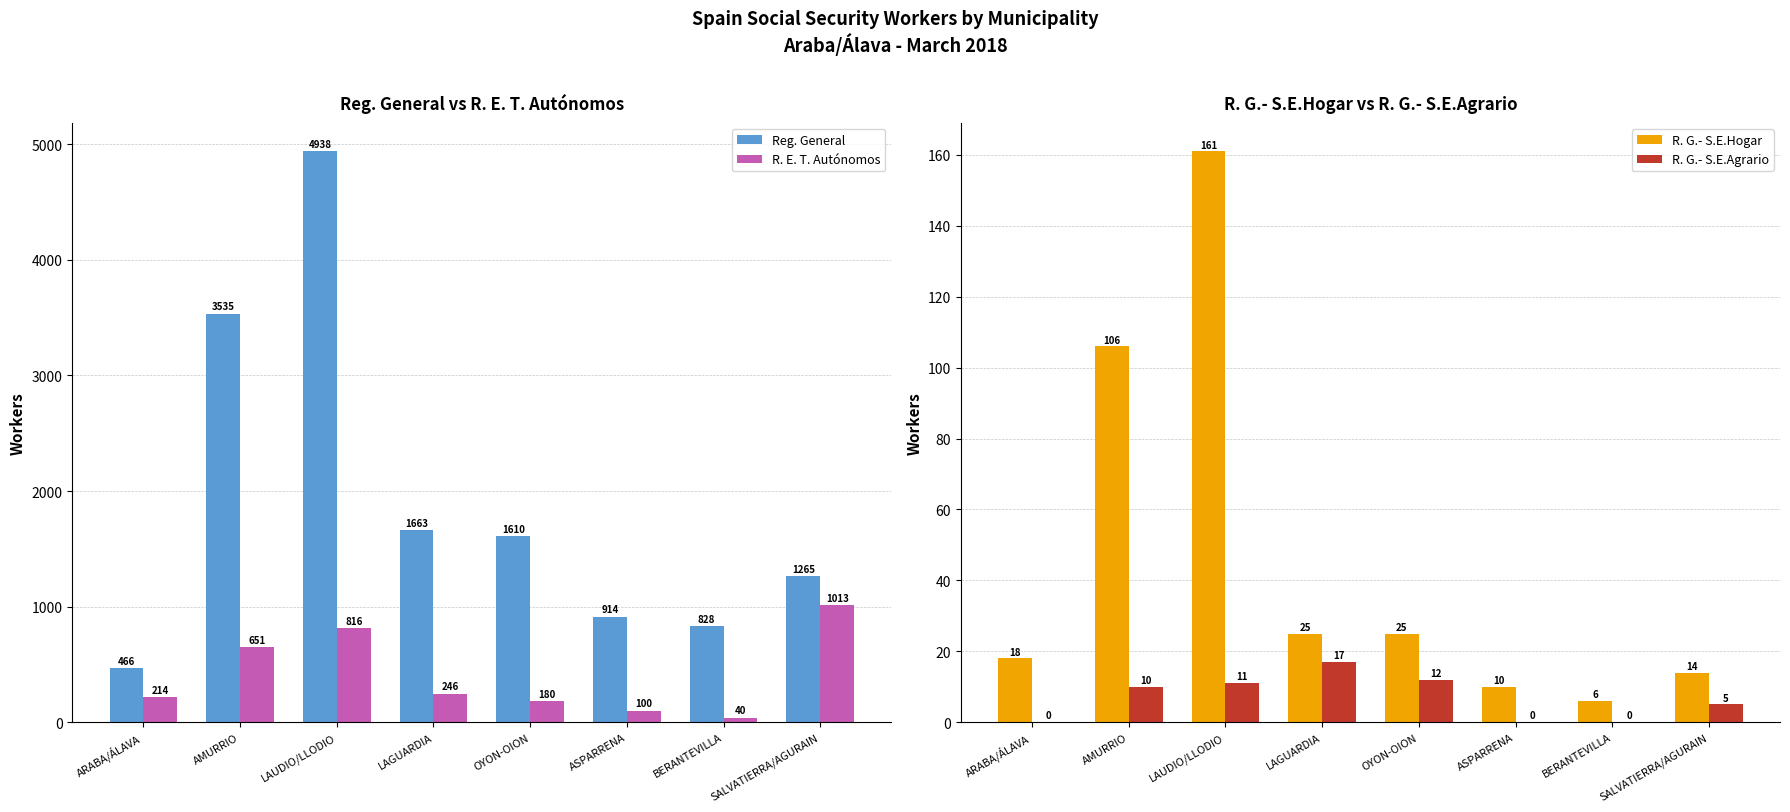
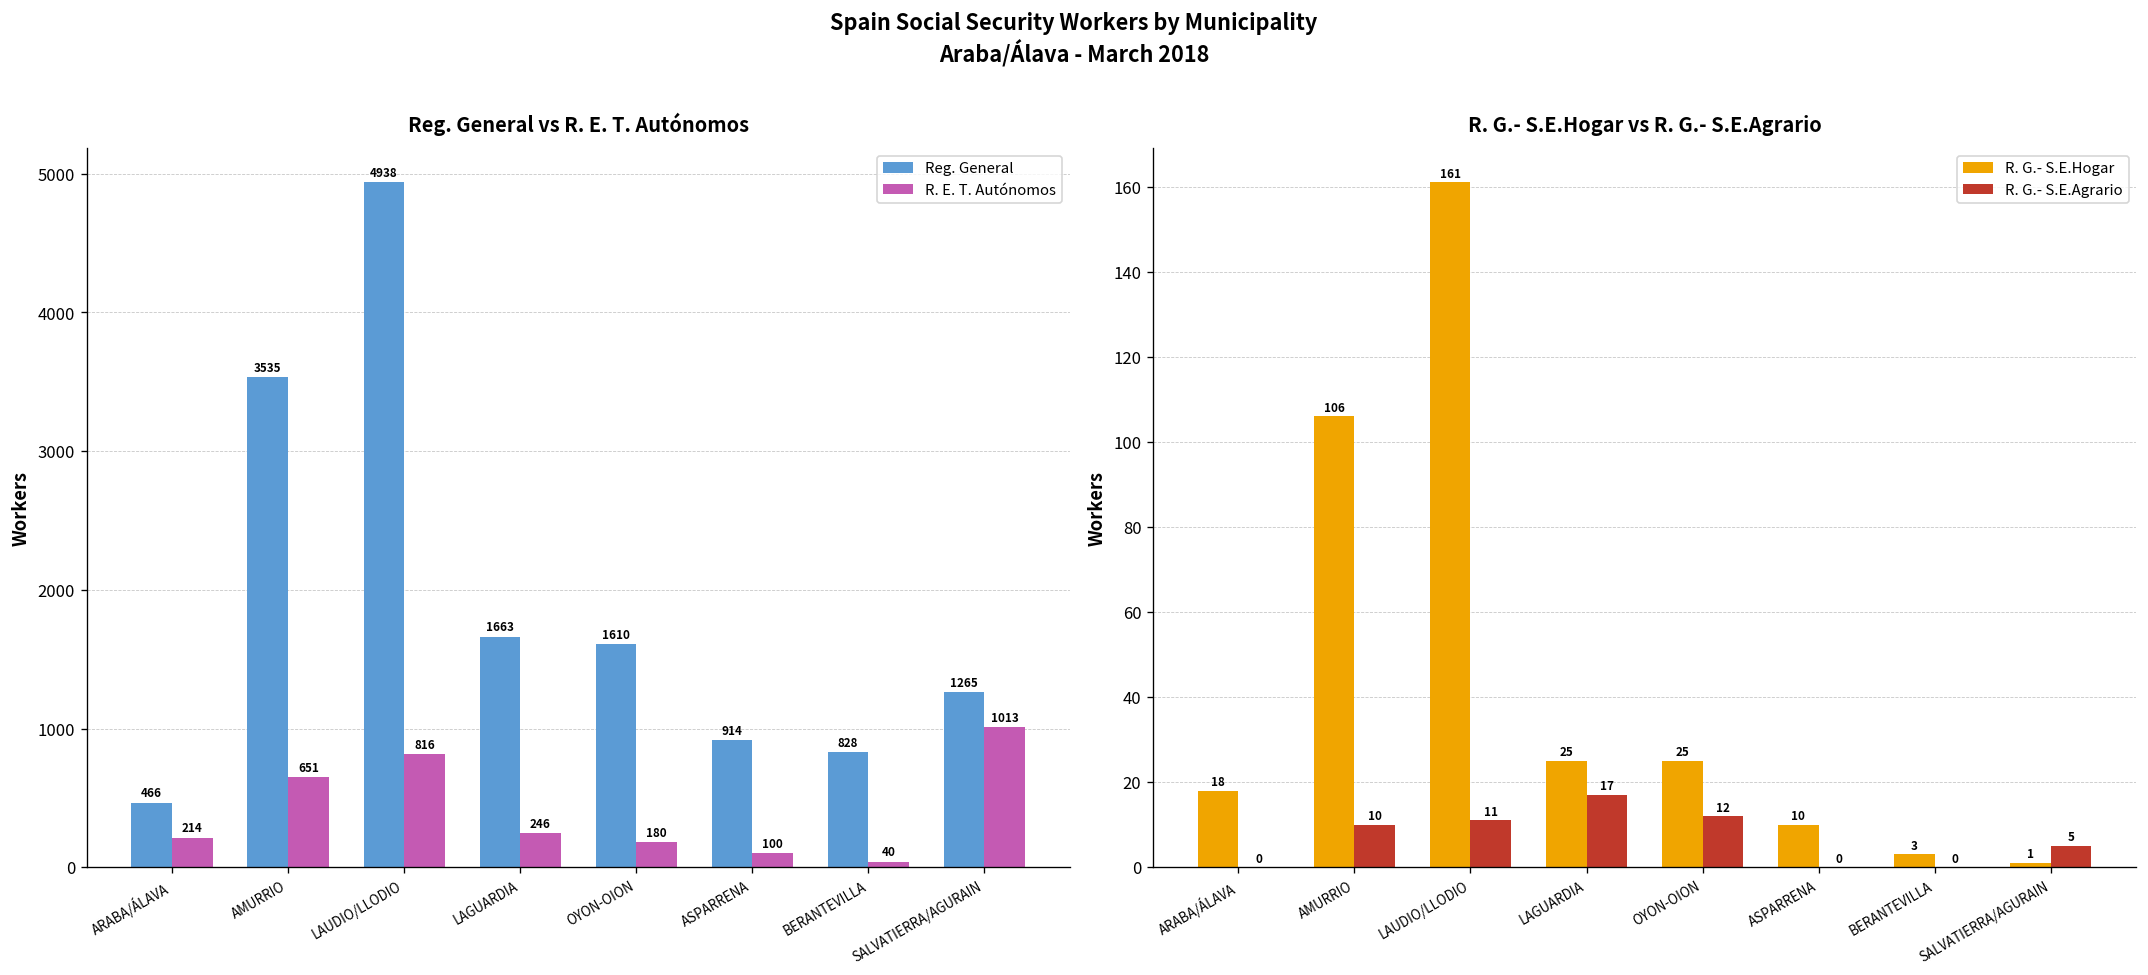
  {
    "Reg. General vs R. E. T. Autónomos": {
      "Reg. General": {
        "ARABA/ÁLAVA": 466,
        "AMURRIO": 3535,
        "LAUDIO/LLODIO": 4938,
        "LAGUARDIA": 1663,
        "OYON-OION": 1610,
        "ASPARRENA": 914,
        "BERANTEVILLA": 828,
        "SALVATIERRA/AGURAIN": 1265
      },
      "R. E. T. Autónomos": {
        "ARABA/ÁLAVA": 214,
        "AMURRIO": 651,
        "LAUDIO/LLODIO": 816,
        "LAGUARDIA": 246,
        "OYON-OION": 180,
        "ASPARRENA": 100,
        "BERANTEVILLA": 40,
        "SALVATIERRA/AGURAIN": 1013
      }
    },
    "R. G.- S.E.Hogar vs R. G.- S.E.Agrario": {
      "R. G.- S.E.Hogar": {
        "ARABA/ÁLAVA": 18,
        "AMURRIO": 106,
        "LAUDIO/LLODIO": 161,
        "LAGUARDIA": 25,
        "OYON-OION": 25,
        "ASPARRENA": 10,
-       "BERANTEVILLA": 6,
-       "SALVATIERRA/AGURAIN": 14
+       "BERANTEVILLA": 3,
+       "SALVATIERRA/AGURAIN": 1
      },
      "R. G.- S.E.Agrario": {
        "ARABA/ÁLAVA": 0,
        "AMURRIO": 10,
        "LAUDIO/LLODIO": 11,
        "LAGUARDIA": 17,
        "OYON-OION": 12,
        "ASPARRENA": 0,
        "BERANTEVILLA": 0,
        "SALVATIERRA/AGURAIN": 5
      }
    }
  }
